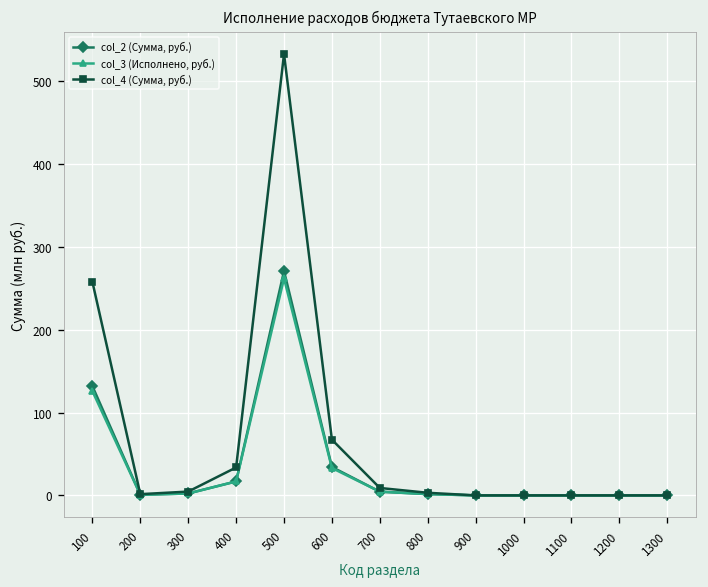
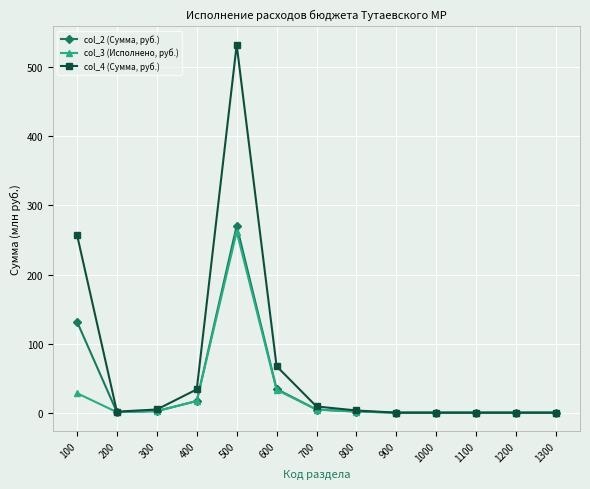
  {
    "col_3 (Исполнено, руб.)": {
-     "100": 130,
+     "100": 30,
      "500": 260
    }
  }
